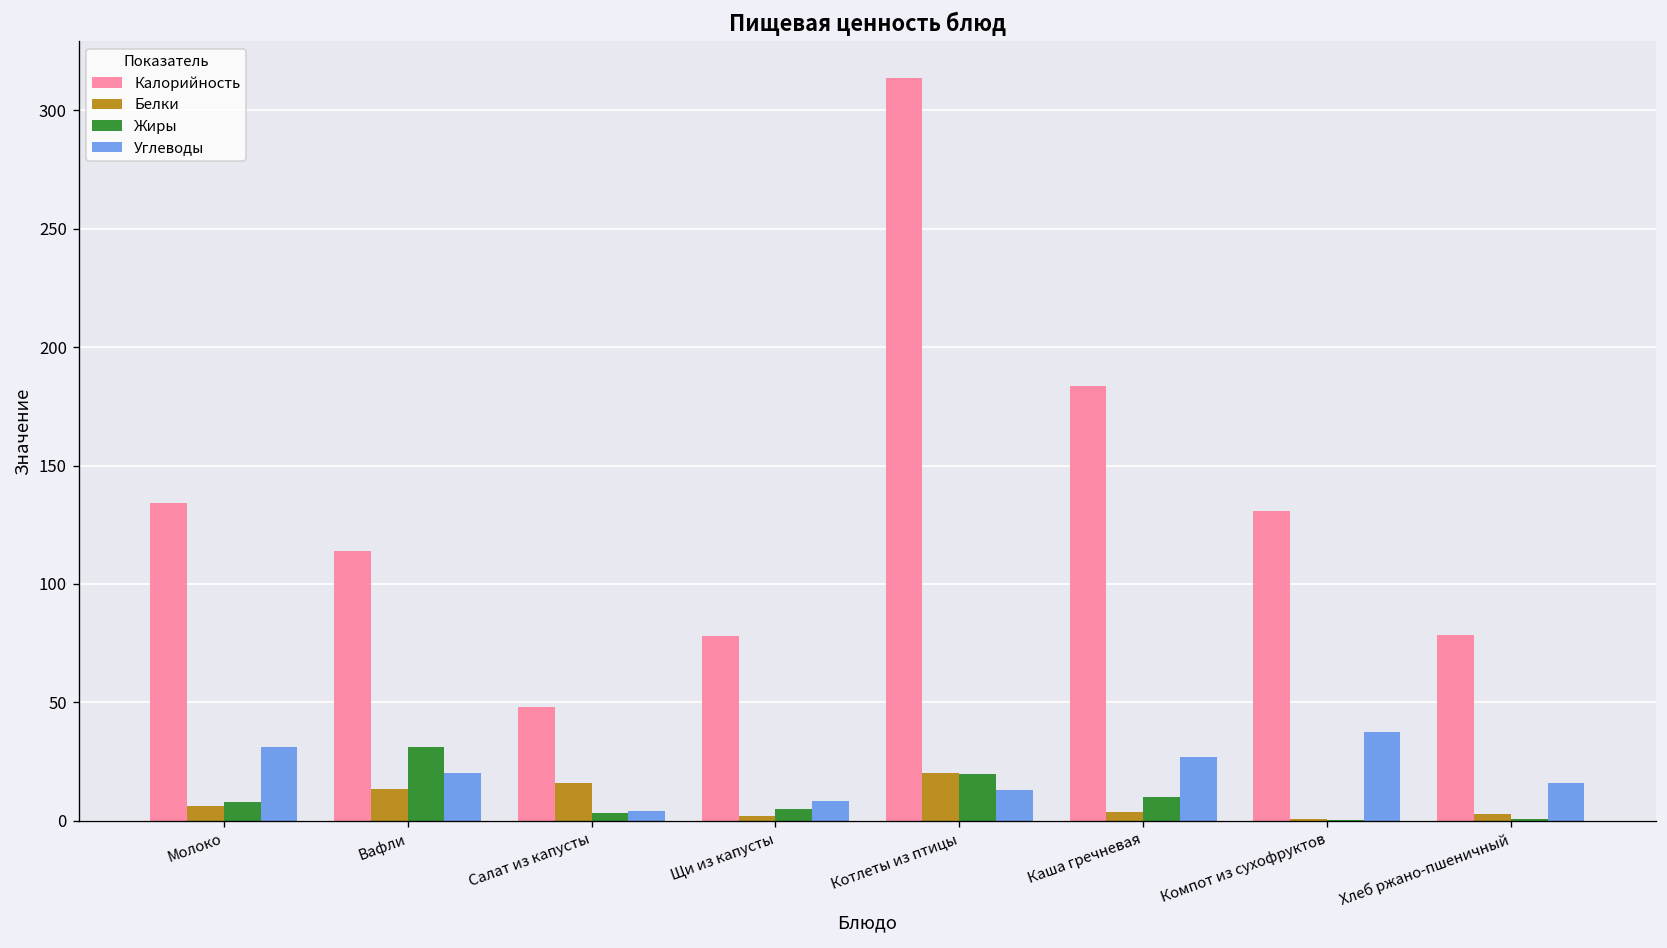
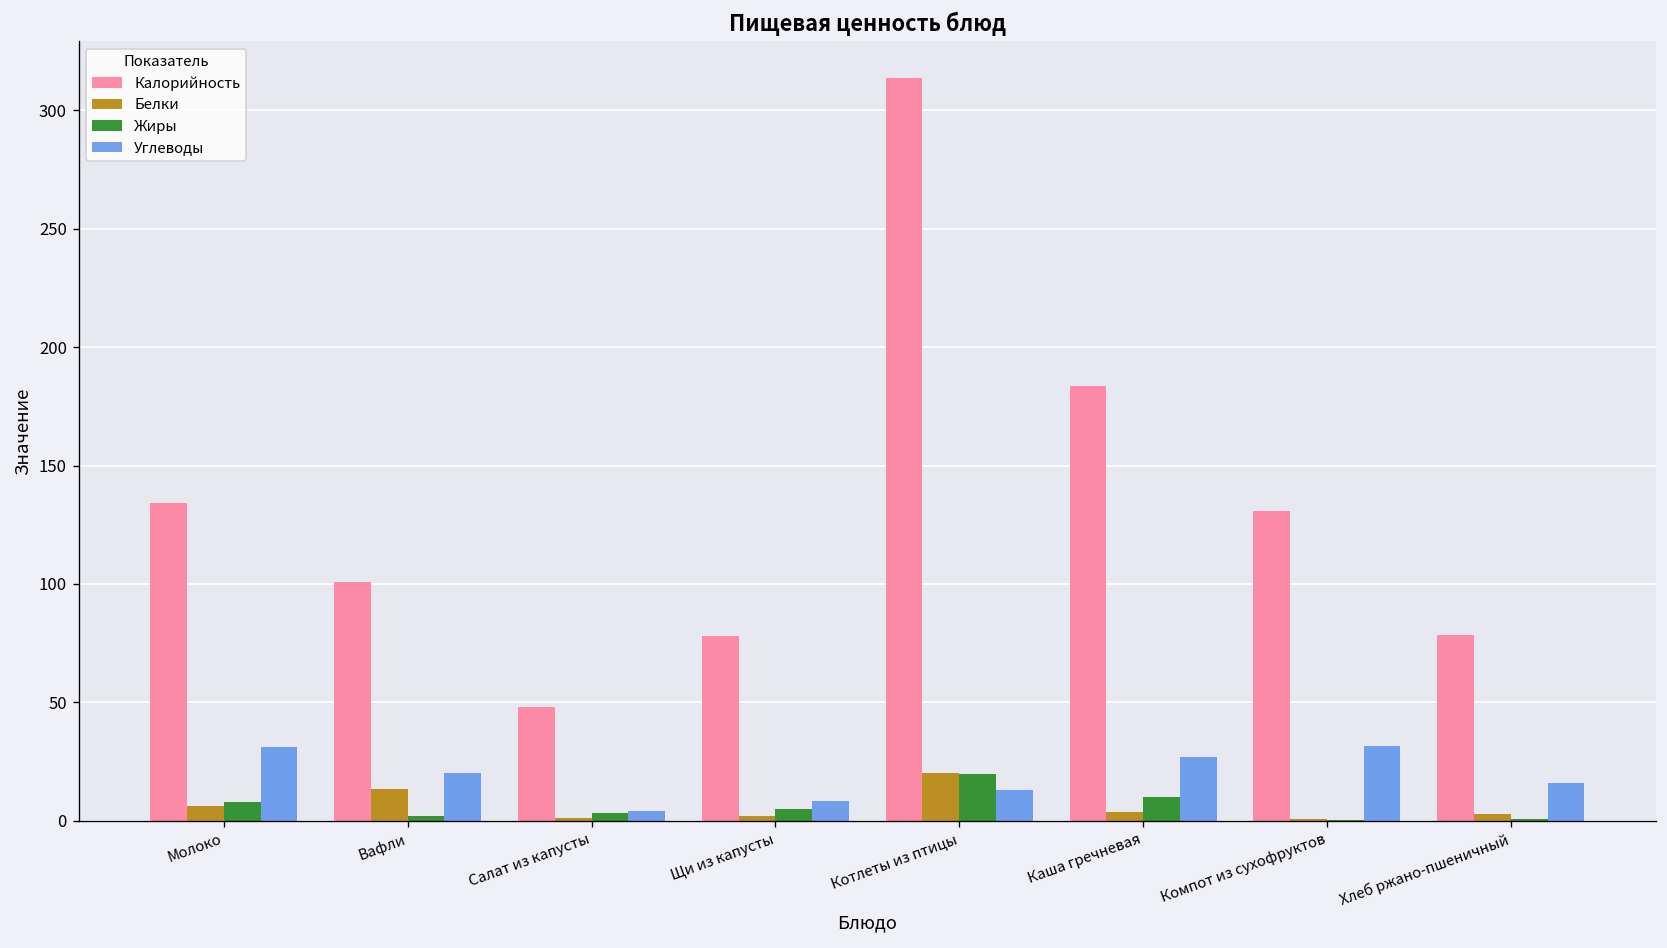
  {
    "Калорийность": {
      "Молоко": 134,
-     "Вафли": 114,
+     "Вафли": 101,
      "Салат из капусты": 48,
      "Щи из капусты": 78,
      "Котлеты из птицы": 314,
      "Каша гречневая": 184,
      "Компот из сухофруктов": 131,
      "Хлеб ржано-пшеничный": 78
    },
    "Белки": {
      "Молоко": 6,
      "Вафли": 13,
-     "Салат из капусты": 16,
+     "Салат из капусты": 1,
      "Щи из капусты": 2,
      "Котлеты из птицы": 20,
      "Каша гречневая": 4,
      "Хлеб ржано-пшеничный": 3
    },
    "Жиры": {
      "Молоко": 8,
-     "Вафли": 31,
+     "Вафли": 2,
      "Салат из капусты": 3,
      "Щи из капусты": 5,
      "Котлеты из птицы": 20,
      "Каша гречневая": 10
    },
    "Углеводы": {
      "Молоко": 31,
      "Вафли": 20,
      "Салат из капусты": 4,
      "Щи из капусты": 8,
      "Котлеты из птицы": 13,
      "Каша гречневая": 27,
-     "Компот из сухофруктов": 38,
+     "Компот из сухофруктов": 32,
      "Хлеб ржано-пшеничный": 16
    }
  }
